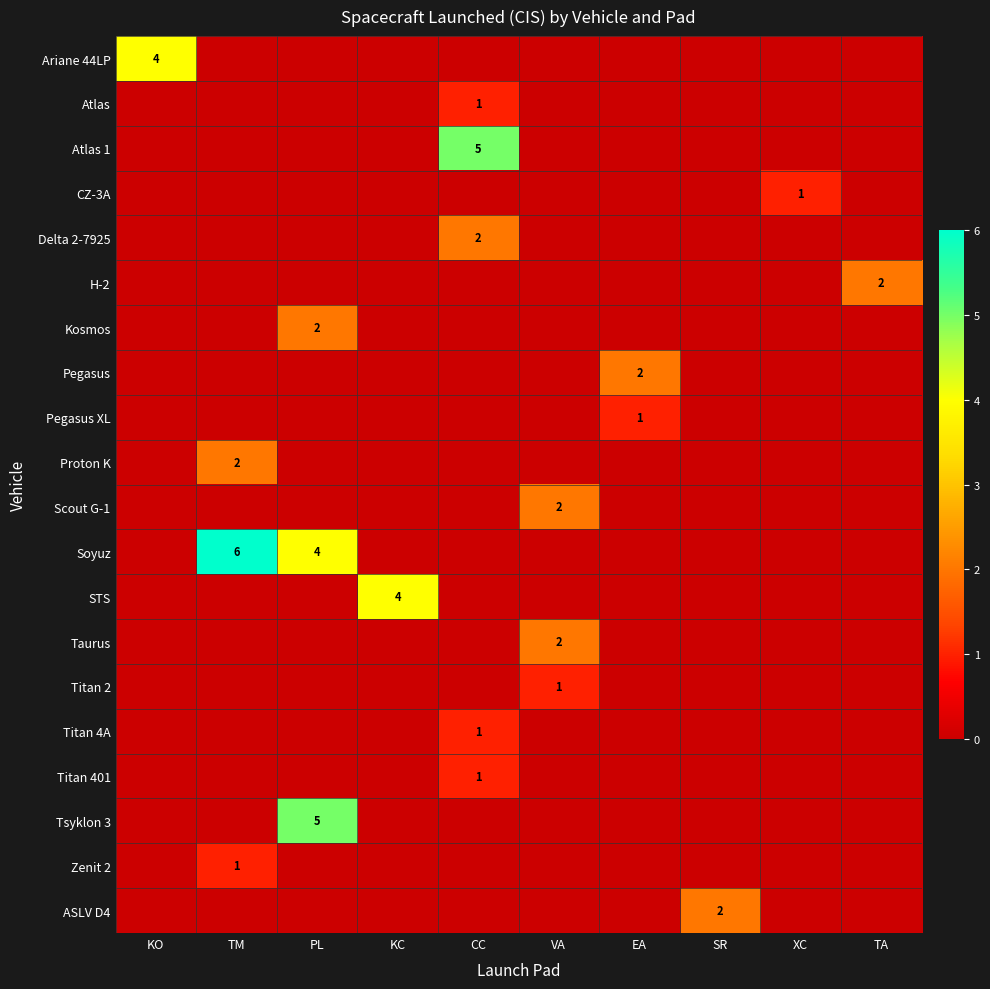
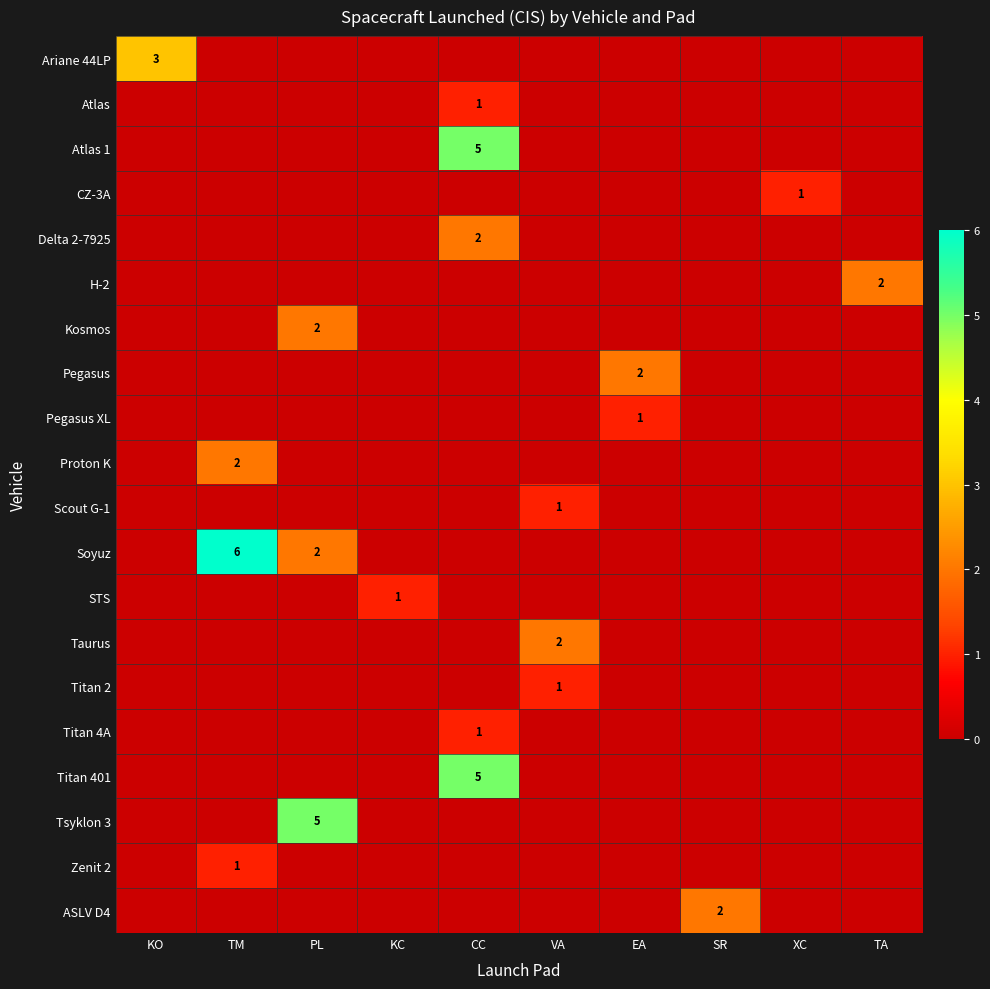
  {
    "Ariane 44LP": {
-     "KO": 4
+     "KO": 3
    },
    "Atlas": {
      "CC": 1
    },
    "Atlas 1": {
      "CC": 5
    },
    "CZ-3A": {
      "XC": 1
    },
    "Delta 2-7925": {
      "CC": 2
    },
    "H-2": {
      "TA": 2
    },
    "Kosmos": {
      "PL": 2
    },
    "Pegasus": {
      "EA": 2
    },
    "Pegasus XL": {
      "EA": 1
    },
    "Proton K": {
      "TM": 2
    },
    "Scout G-1": {
-     "VA": 2
+     "VA": 1
    },
    "Soyuz": {
      "TM": 6,
-     "PL": 4
+     "PL": 2
    },
    "STS": {
-     "KC": 4
+     "KC": 1
    },
    "Taurus": {
      "VA": 2
    },
    "Titan 2": {
      "VA": 1
    },
    "Titan 4A": {
      "CC": 1
    },
    "Titan 401": {
-     "CC": 1
+     "CC": 5
    },
    "Tsyklon 3": {
      "PL": 5
    },
    "Zenit 2": {
      "TM": 1
    },
    "ASLV D4": {
      "SR": 2
    }
  }
